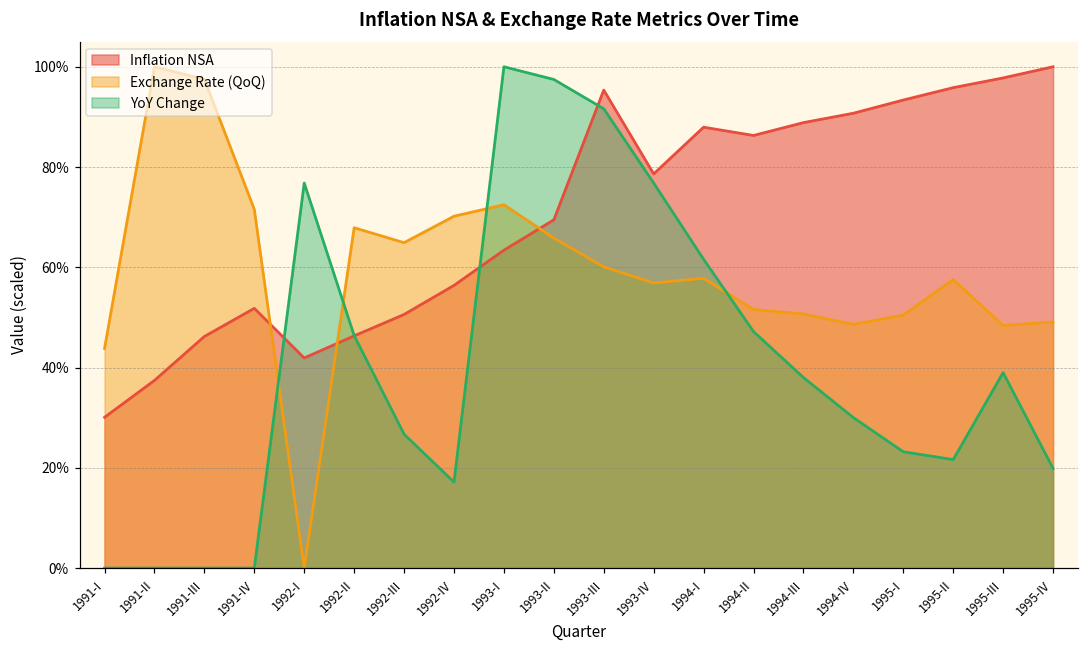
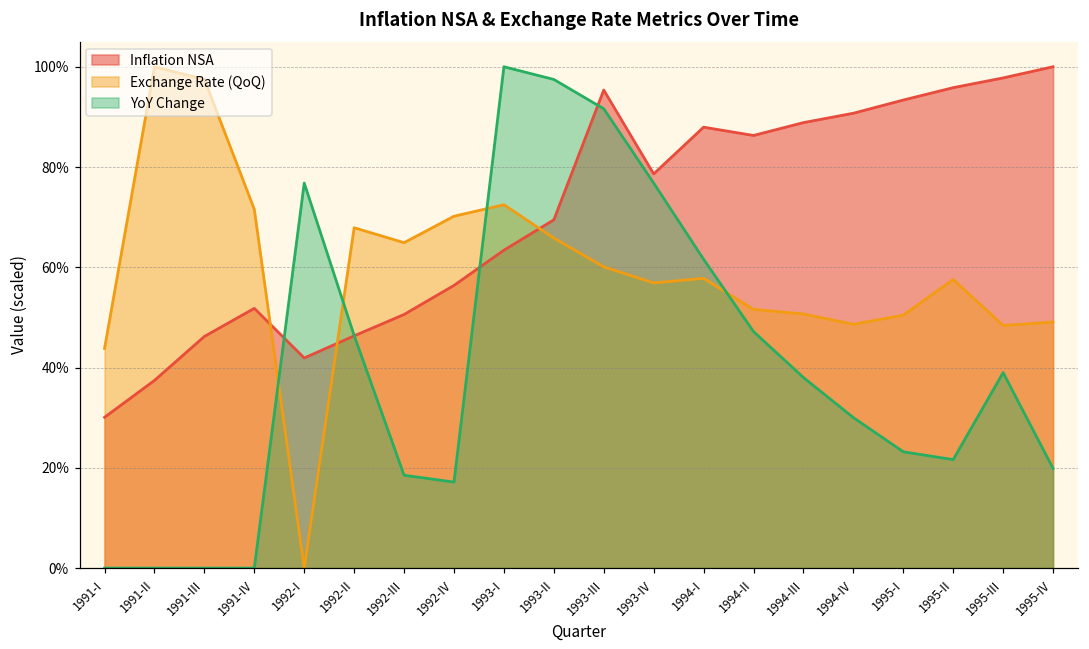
  {
    "Inflation NSA": {
      "1991-I": "30%",
      "1991-II": "37%",
      "1991-III": "46%",
      "1991-IV": "52%",
      "1992-I": "42%",
      "1992-III": "51%",
      "1992-IV": "56%",
      "1993-I": "63%",
      "1993-II": "69%",
      "1993-III": "95%",
      "1993-IV": "79%",
      "1994-I": "88%",
      "1994-II": "86%",
      "1994-III": "89%",
      "1994-IV": "91%",
      "1995-I": "93%",
      "1995-II": "96%",
      "1995-III": "98%",
      "1995-IV": "100%"
    },
    "Exchange Rate (QoQ)": {
      "1991-I": "44%",
      "1991-IV": "72%",
      "1992-I": "0%",
      "1992-II": "68%",
      "1992-III": "65%",
      "1992-IV": "70%",
      "1993-I": "72%",
      "1993-II": "66%",
      "1993-III": "60%",
      "1993-IV": "57%",
      "1994-I": "58%",
      "1994-II": "52%",
      "1994-III": "51%",
      "1994-IV": "49%",
      "1995-I": "50%",
      "1995-II": "58%",
      "1995-III": "48%",
      "1995-IV": "49%"
    },
    "YoY Change": {
      "1991-I": "0%",
      "1991-II": "0%",
      "1991-III": "0%",
      "1991-IV": "0%",
      "1992-I": "77%",
-     "1992-III": "27%",
+     "1992-III": "19%",
      "1992-IV": "17%",
      "1993-I": "100%",
      "1993-II": "97%",
      "1993-III": "92%",
      "1993-IV": "77%",
      "1994-I": "62%",
      "1994-II": "47%",
      "1994-III": "38%",
      "1994-IV": "30%",
      "1995-I": "23%",
      "1995-II": "22%",
      "1995-III": "39%",
      "1995-IV": "20%"
    }
  }
